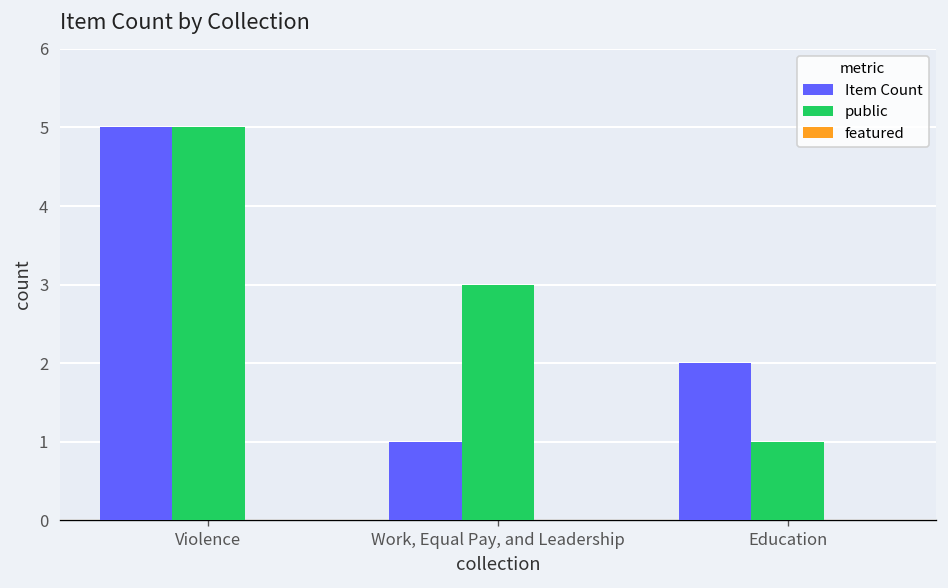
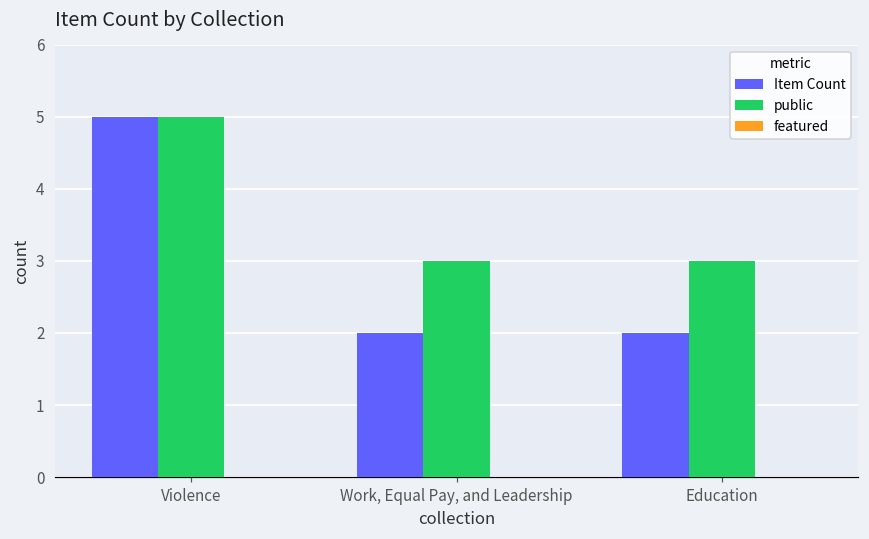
  {
    "Item Count": {
      "Violence": 5,
-     "Work, Equal Pay, and Leadership": 1,
+     "Work, Equal Pay, and Leadership": 2,
      "Education": 2
    },
    "public": {
      "Violence": 5,
      "Work, Equal Pay, and Leadership": 3,
-     "Education": 1
+     "Education": 3
    },
    "featured": {
      "Violence": 0,
      "Work, Equal Pay, and Leadership": 0,
      "Education": 0
    }
  }
